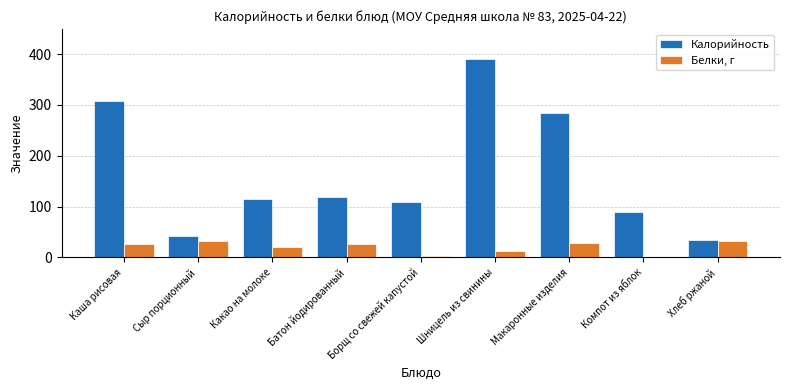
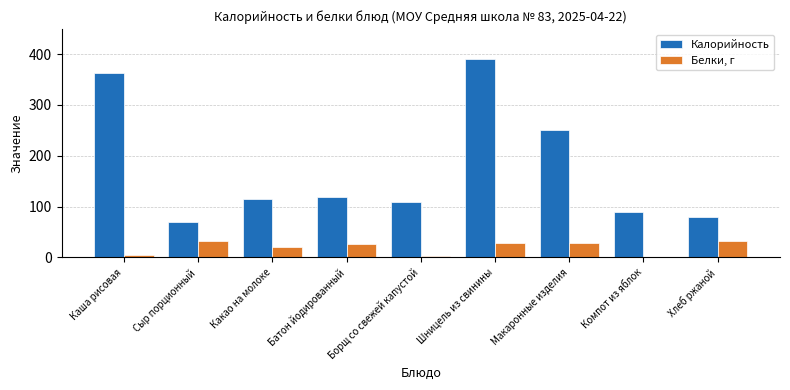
  {
    "Калорийность": {
-     "Каша рисовая": 310,
-     "Сыр порционный": 40,
+     "Каша рисовая": 360,
+     "Сыр порционный": 70,
      "Какао на молоке": 120,
      "Батон йодированный": 120,
      "Борщ со свежей капустой": 110,
      "Шницель из свинины": 390,
-     "Макаронные изделия": 280,
+     "Макаронные изделия": 250,
      "Компот из яблок": 90,
-     "Хлеб ржаной": 30
+     "Хлеб ржаной": 80
    },
    "Белки, г": {
-     "Каша рисовая": 30,
+     "Каша рисовая": 10,
      "Сыр порционный": 30,
      "Какао на молоке": 20,
      "Батон йодированный": 30,
-     "Шницель из свинины": 10,
+     "Шницель из свинины": 30,
      "Макаронные изделия": 30,
      "Хлеб ржаной": 30
    }
  }
